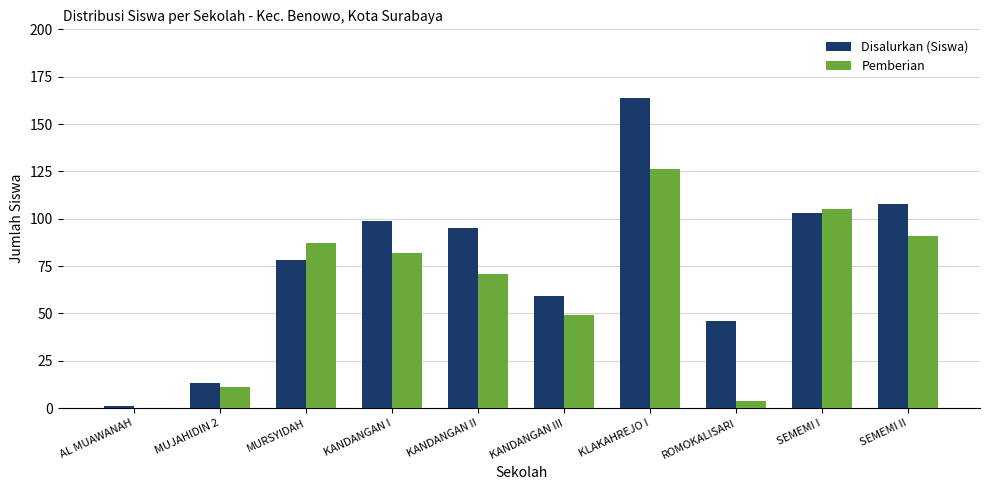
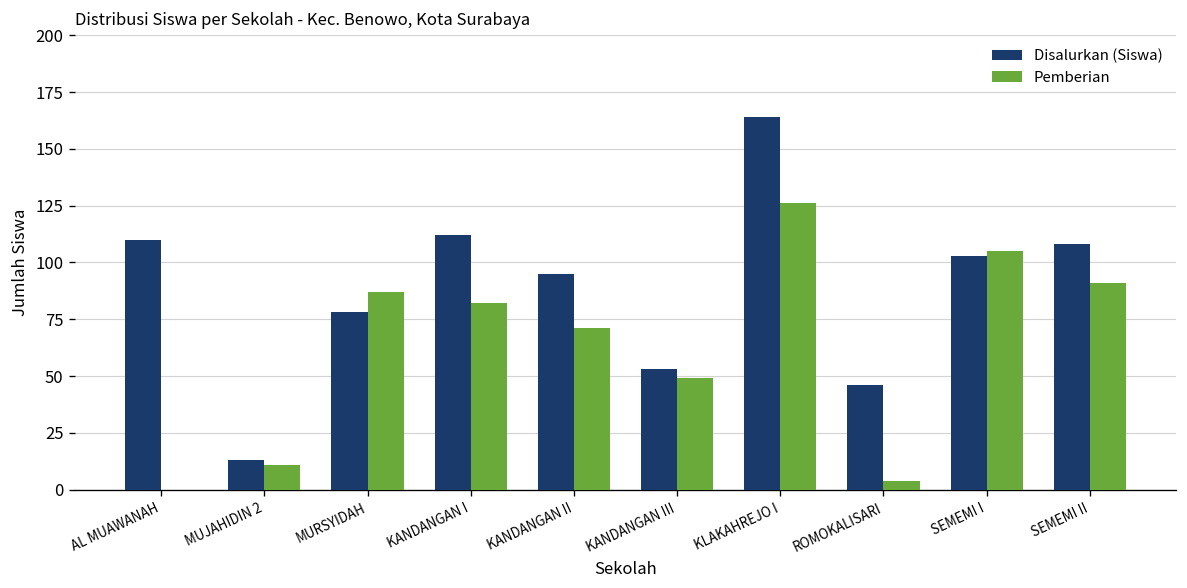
  {
    "Disalurkan (Siswa)": {
-     "AL MUAWANAH": 1,
+     "AL MUAWANAH": 110,
      "MUJAHIDIN 2": 13,
      "MURSYIDAH": 78,
-     "KANDANGAN I": 99,
+     "KANDANGAN I": 112,
      "KANDANGAN II": 95,
-     "KANDANGAN III": 59,
+     "KANDANGAN III": 53,
      "KLAKAHREJO I": 164,
      "ROMOKALISARI": 46,
      "SEMEMI I": 103,
      "SEMEMI II": 108
    },
    "Pemberian": {
      "AL MUAWANAH": 0,
      "MUJAHIDIN 2": 11,
      "MURSYIDAH": 87,
      "KANDANGAN I": 82,
      "KANDANGAN II": 71,
      "KANDANGAN III": 49,
      "KLAKAHREJO I": 126,
      "ROMOKALISARI": 4,
      "SEMEMI I": 105,
      "SEMEMI II": 91
    }
  }
